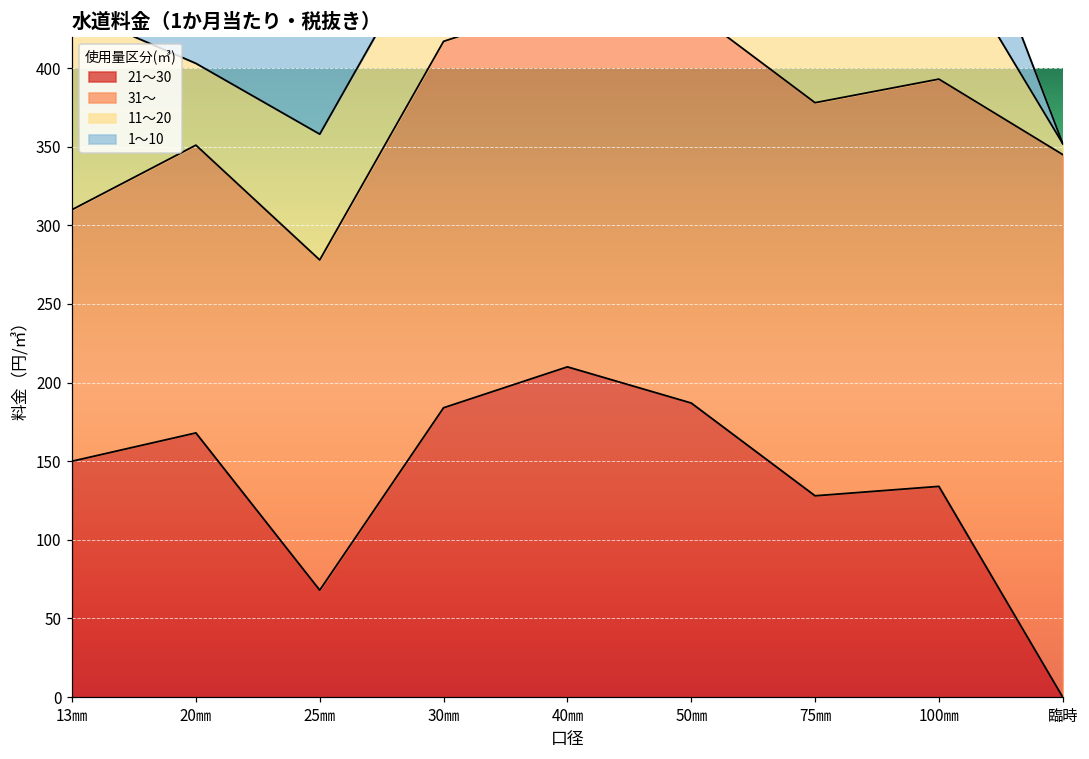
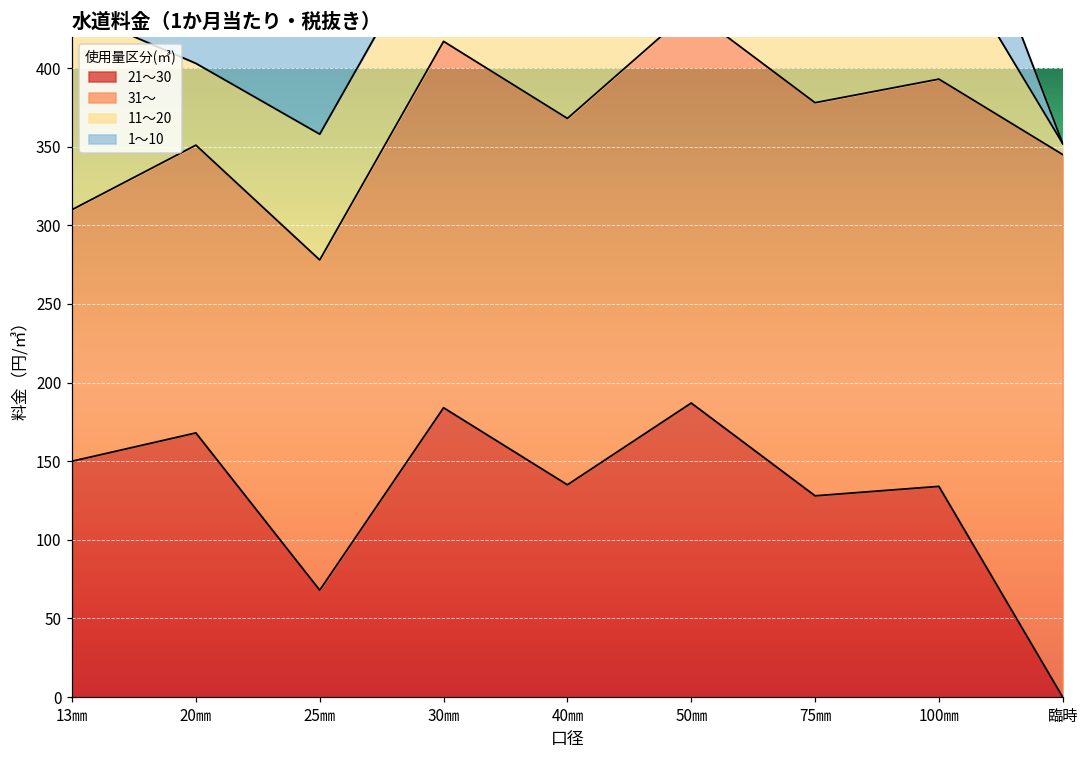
  {
    "21～30": {
      "13㎜": 150,
      "20㎜": 168,
      "25㎜": 68,
      "30㎜": 184,
-     "40㎜": 210,
+     "40㎜": 135,
      "50㎜": 187,
      "75㎜": 128,
      "100㎜": 134,
      "臨時": 0
    },
    "31～": {
      "13㎜": 160,
      "20㎜": 183,
      "25㎜": 210,
      "30㎜": 233,
      "75㎜": 250,
      "100㎜": 259,
      "臨時": 345
    },
    "11～20": {
      "20㎜": 52,
      "25㎜": 80
    }
  }
